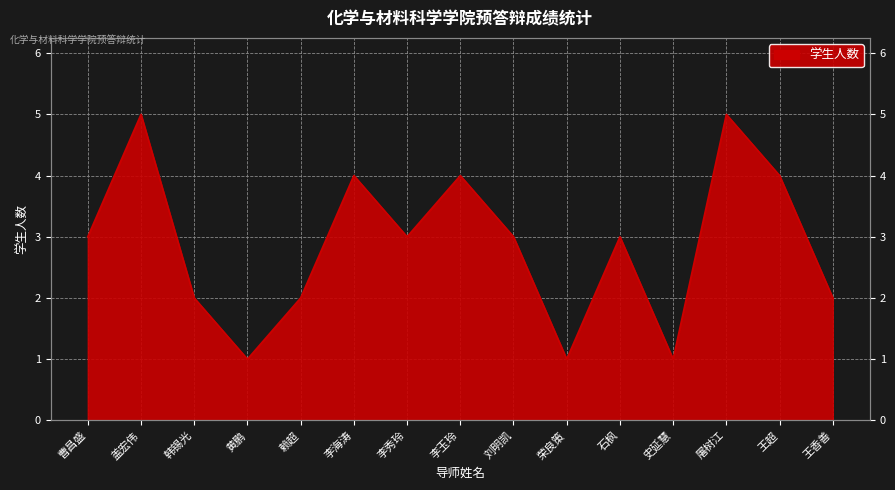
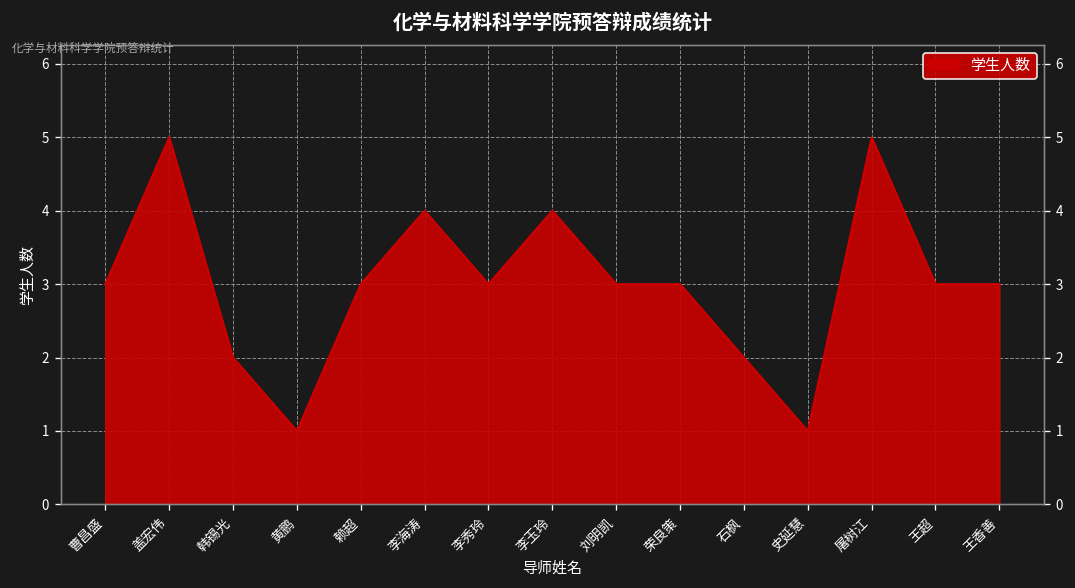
  {
    "曹昌盛": 3,
    "盖宏伟": 5,
    "韩锡光": 2,
    "黄鹏": 1,
-   "赖超": 2,
+   "赖超": 3,
    "李海涛": 4,
    "李秀玲": 3,
    "李玉玲": 4,
    "刘明凯": 3,
-   "荣良策": 1,
-   "石枫": 3,
+   "荣良策": 3,
+   "石枫": 2,
    "史延慧": 1,
    "屠树江": 5,
-   "王超": 4,
-   "王香善": 2
+   "王超": 3,
+   "王香善": 3
  }
